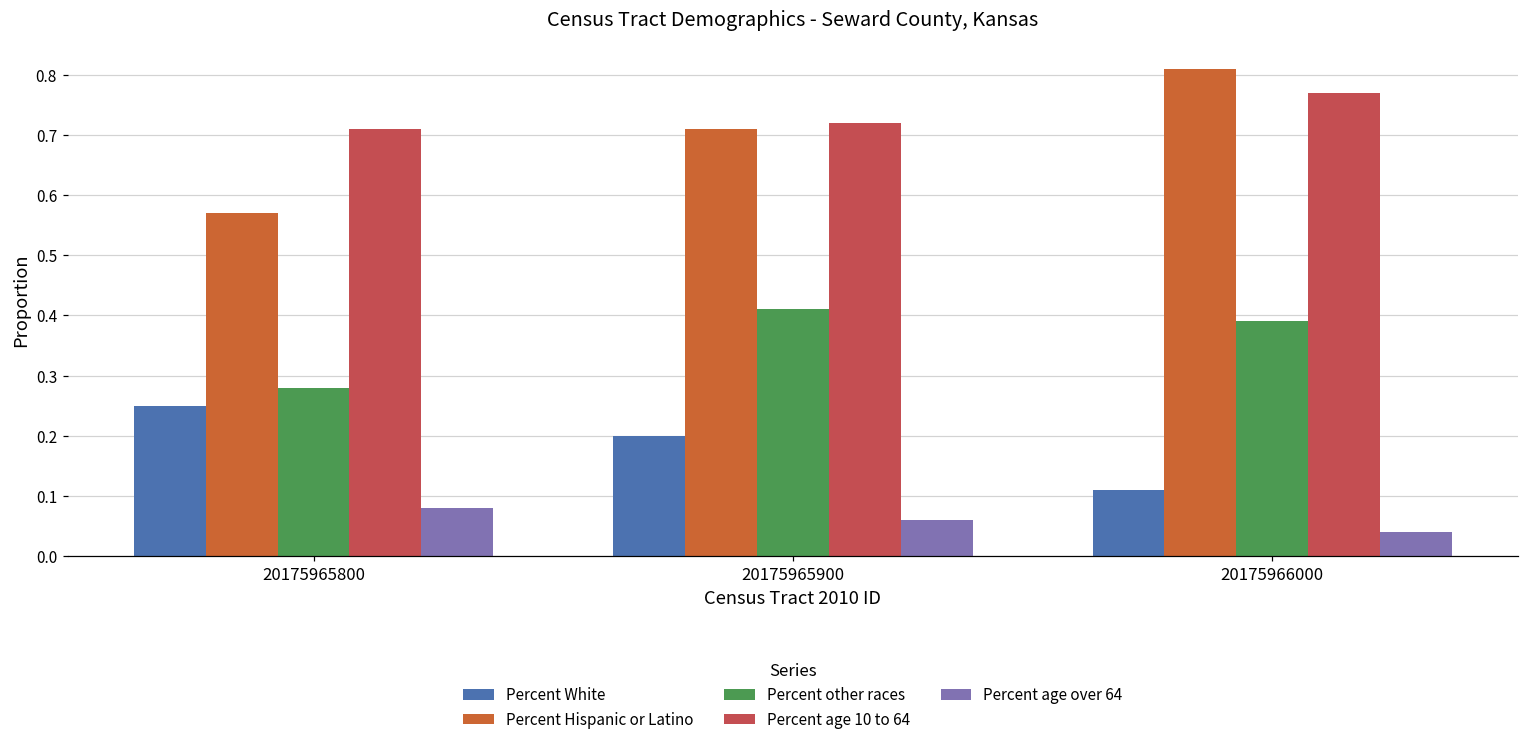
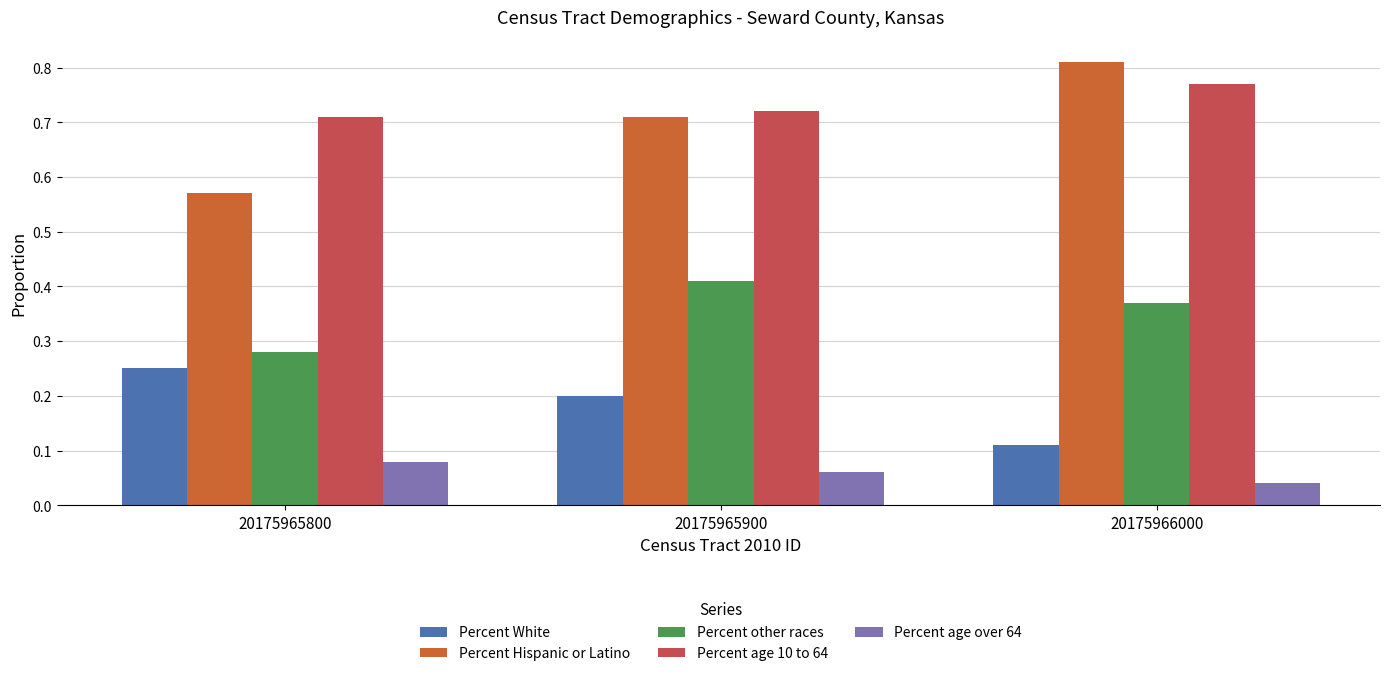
  {
    "Percent other races": {
      "20175965800": 0.28,
      "20175965900": 0.41,
-     "20175966000": 0.39
+     "20175966000": 0.37
    }
  }
